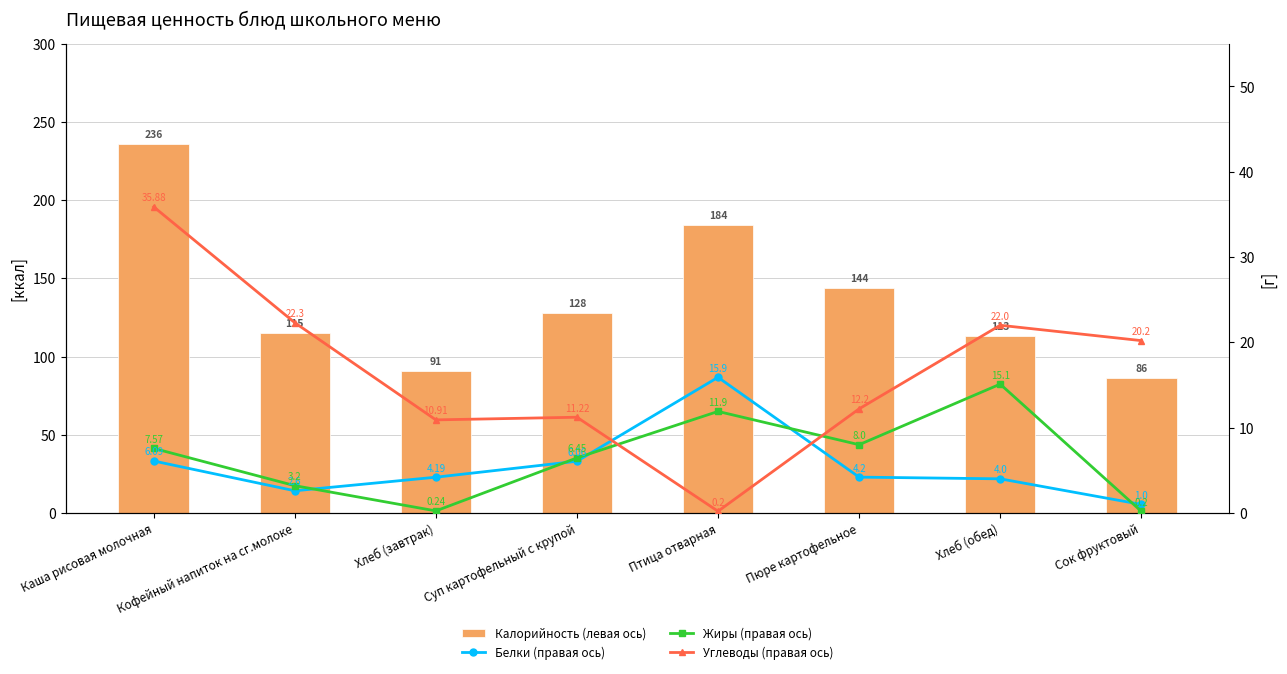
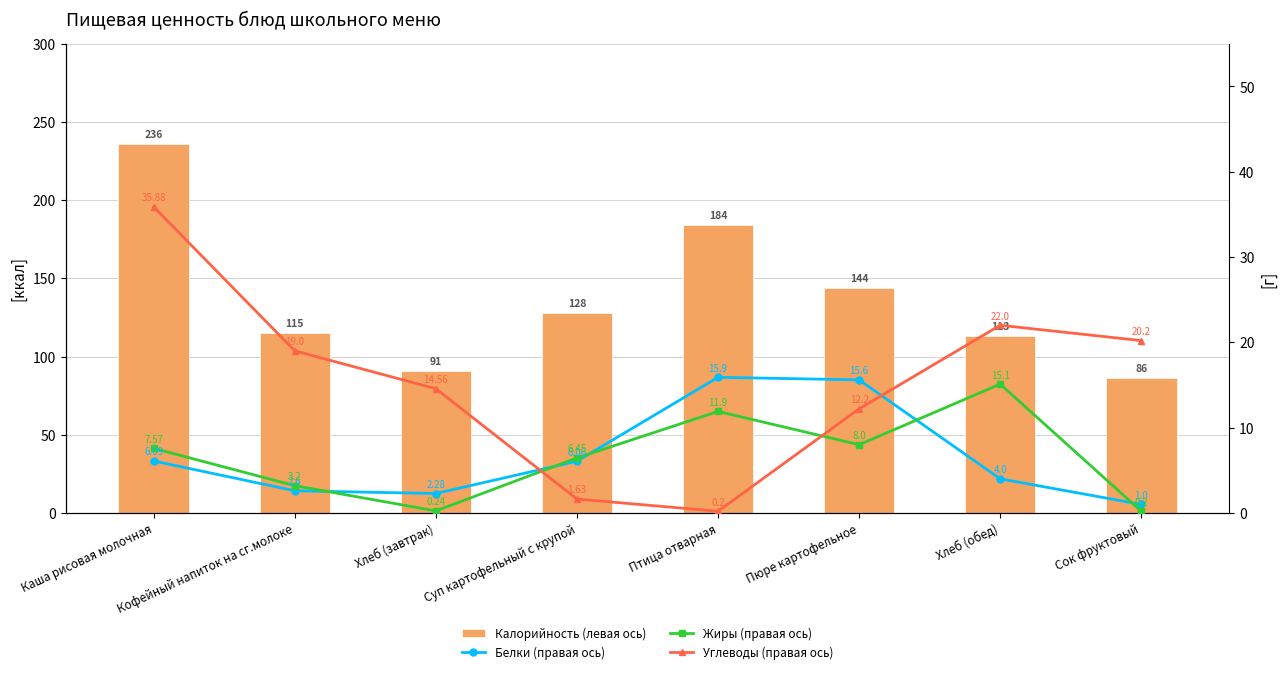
  {
    "Калорийность (левая ось)": {
      "Каша рисовая молочная": 236,
      "Кофейный напиток на сг.молоке": 115,
      "Хлеб (завтрак)": 91,
      "Суп картофельный с крупой": 128,
      "Птица отварная": 184,
      "Пюре картофельное": 144,
      "Сок фруктовый": 86
    },
    "Белки (правая ось)": {
-     "Хлеб (завтрак)": 4.19,
+     "Хлеб (завтрак)": 2.28,
      "Птица отварная": 15.9,
-     "Пюре картофельное": 4.2,
+     "Пюре картофельное": 15.6,
      "Хлеб (обед)": 4.0
    },
    "Жиры (правая ось)": {
      "Каша рисовая молочная": 7.57,
      "Хлеб (завтрак)": 0.24,
      "Птица отварная": 11.9,
      "Пюре картофельное": 8.0,
      "Хлеб (обед)": 15.1
    },
    "Углеводы (правая ось)": {
      "Каша рисовая молочная": 35.88,
-     "Кофейный напиток на сг.молоке": 22.3,
-     "Хлеб (завтрак)": 10.91,
-     "Суп картофельный с крупой": 11.22,
+     "Кофейный напиток на сг.молоке": 19.0,
+     "Хлеб (завтрак)": 14.56,
+     "Суп картофельный с крупой": 1.63,
      "Птица отварная": 0.2,
      "Пюре картофельное": 12.2,
      "Хлеб (обед)": 22.0,
      "Сок фруктовый": 20.2
    }
  }
